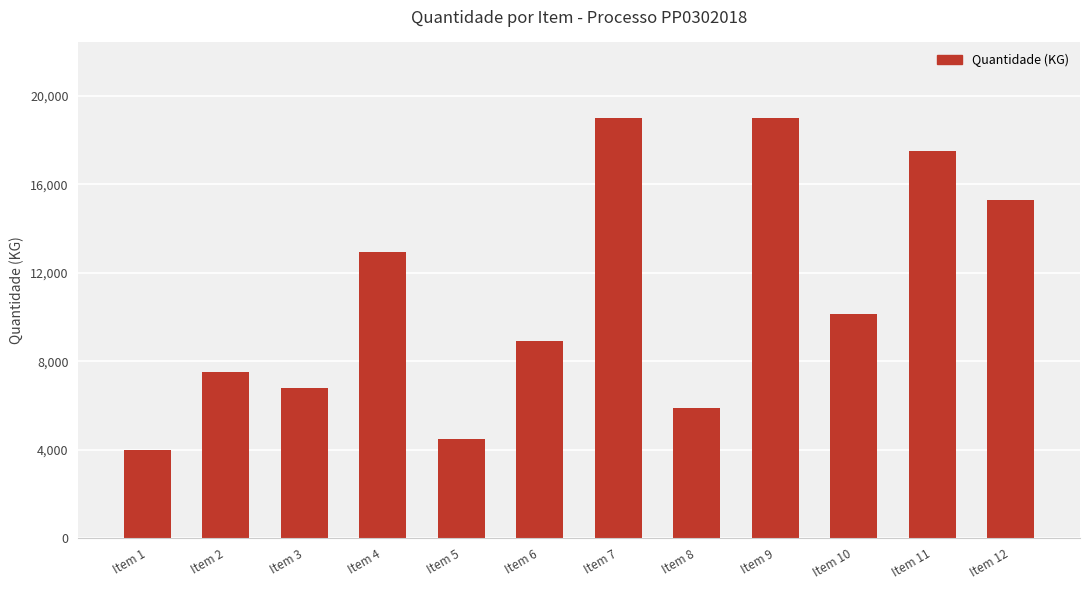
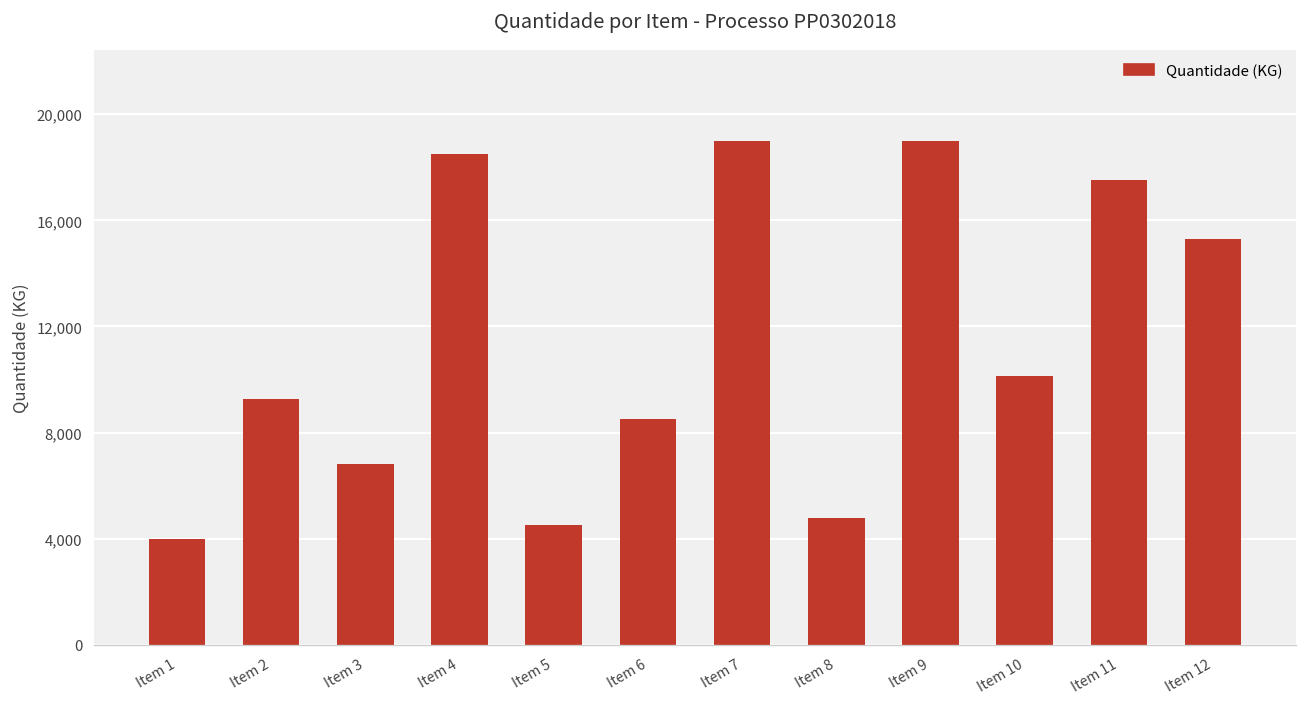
  {
    "Item 1": "4,000",
-   "Item 2": "7,500",
+   "Item 2": "9,300",
    "Item 3": "6,800",
-   "Item 4": "12,900",
+   "Item 4": "18,500",
    "Item 5": "4,500",
-   "Item 6": "8,900",
+   "Item 6": "8,500",
    "Item 7": "19,000",
-   "Item 8": "5,900",
+   "Item 8": "4,800",
    "Item 9": "19,000",
    "Item 10": "10,100",
    "Item 11": "17,500",
    "Item 12": "15,300"
  }
